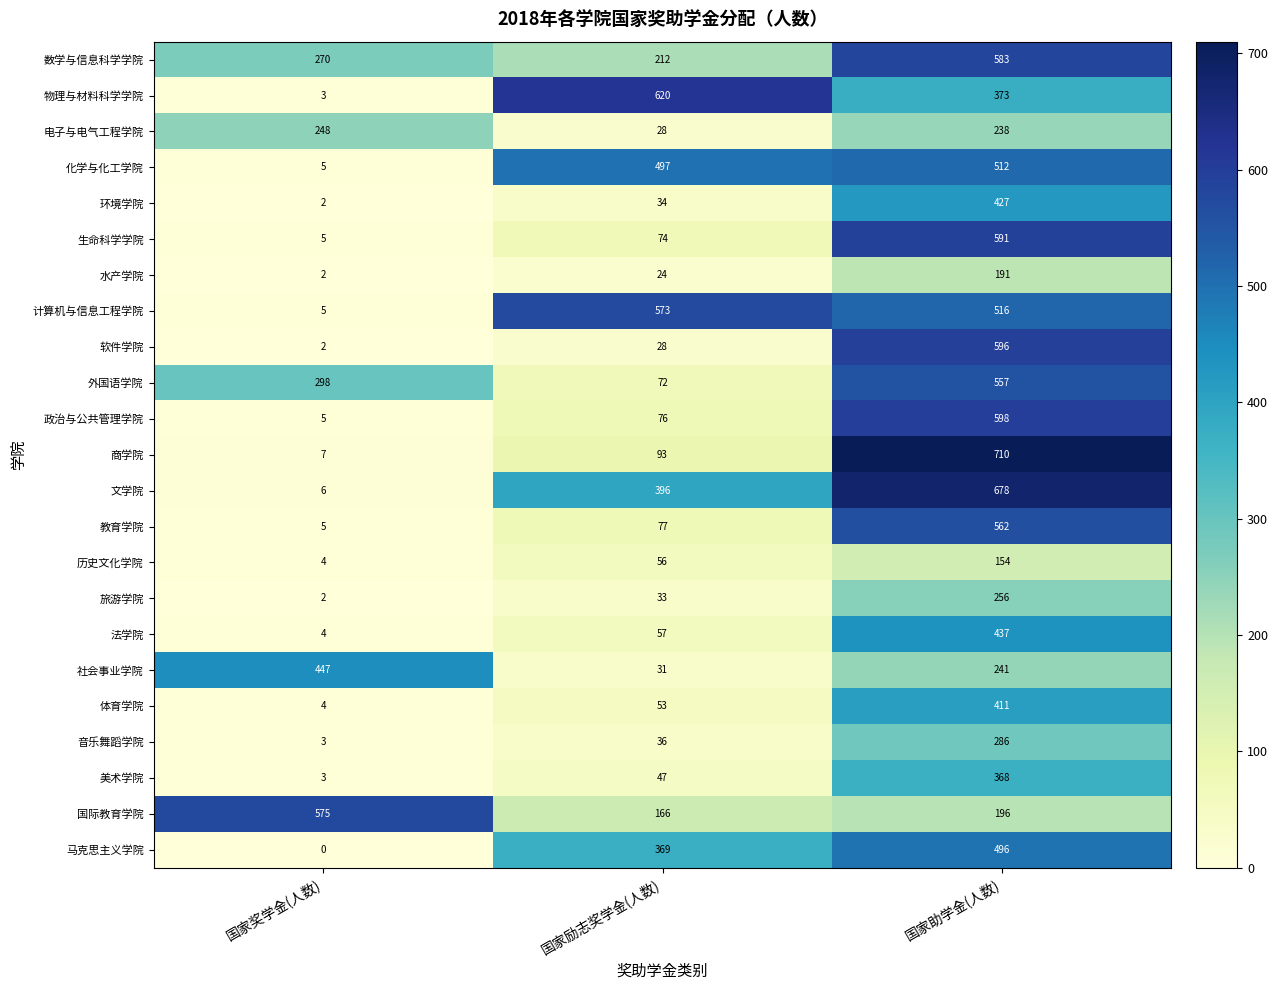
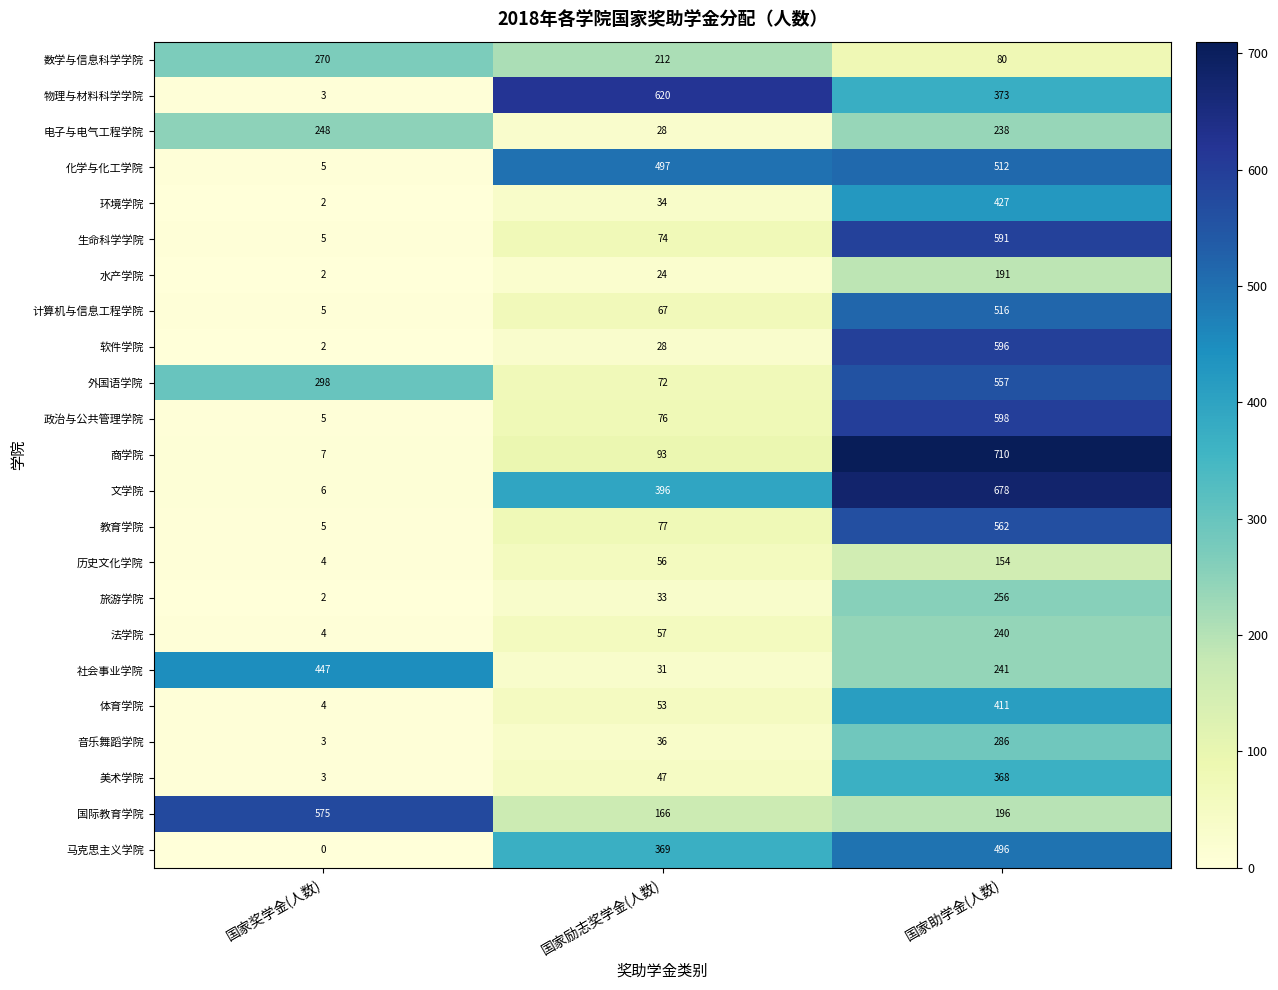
  {
    "数学与信息科学学院": {
      "国家奖学金(人数)": 270,
      "国家励志奖学金(人数)": 212,
-     "国家助学金(人数)": 583
+     "国家助学金(人数)": 80
    },
    "物理与材料科学学院": {
      "国家奖学金(人数)": 3,
      "国家励志奖学金(人数)": 620,
      "国家助学金(人数)": 373
    },
    "电子与电气工程学院": {
      "国家奖学金(人数)": 248,
      "国家励志奖学金(人数)": 28,
      "国家助学金(人数)": 238
    },
    "化学与化工学院": {
      "国家奖学金(人数)": 5,
      "国家励志奖学金(人数)": 497,
      "国家助学金(人数)": 512
    },
    "环境学院": {
      "国家奖学金(人数)": 2,
      "国家励志奖学金(人数)": 34,
      "国家助学金(人数)": 427
    },
    "生命科学学院": {
      "国家奖学金(人数)": 5,
      "国家励志奖学金(人数)": 74,
      "国家助学金(人数)": 591
    },
    "水产学院": {
      "国家奖学金(人数)": 2,
      "国家励志奖学金(人数)": 24,
      "国家助学金(人数)": 191
    },
    "计算机与信息工程学院": {
      "国家奖学金(人数)": 5,
-     "国家励志奖学金(人数)": 573,
+     "国家励志奖学金(人数)": 67,
      "国家助学金(人数)": 516
    },
    "软件学院": {
      "国家奖学金(人数)": 2,
      "国家励志奖学金(人数)": 28,
      "国家助学金(人数)": 596
    },
    "外国语学院": {
      "国家奖学金(人数)": 298,
      "国家励志奖学金(人数)": 72,
      "国家助学金(人数)": 557
    },
    "政治与公共管理学院": {
      "国家奖学金(人数)": 5,
      "国家励志奖学金(人数)": 76,
      "国家助学金(人数)": 598
    },
    "商学院": {
      "国家奖学金(人数)": 7,
      "国家励志奖学金(人数)": 93,
      "国家助学金(人数)": 710
    },
    "文学院": {
      "国家奖学金(人数)": 6,
      "国家励志奖学金(人数)": 396,
      "国家助学金(人数)": 678
    },
    "教育学院": {
      "国家奖学金(人数)": 5,
      "国家励志奖学金(人数)": 77,
      "国家助学金(人数)": 562
    },
    "历史文化学院": {
      "国家奖学金(人数)": 4,
      "国家励志奖学金(人数)": 56,
      "国家助学金(人数)": 154
    },
    "旅游学院": {
      "国家奖学金(人数)": 2,
      "国家励志奖学金(人数)": 33,
      "国家助学金(人数)": 256
    },
    "法学院": {
      "国家奖学金(人数)": 4,
      "国家励志奖学金(人数)": 57,
-     "国家助学金(人数)": 437
+     "国家助学金(人数)": 240
    },
    "社会事业学院": {
      "国家奖学金(人数)": 447,
      "国家励志奖学金(人数)": 31,
      "国家助学金(人数)": 241
    },
    "体育学院": {
      "国家奖学金(人数)": 4,
      "国家励志奖学金(人数)": 53,
      "国家助学金(人数)": 411
    },
    "音乐舞蹈学院": {
      "国家奖学金(人数)": 3,
      "国家励志奖学金(人数)": 36,
      "国家助学金(人数)": 286
    },
    "美术学院": {
      "国家奖学金(人数)": 3,
      "国家励志奖学金(人数)": 47,
      "国家助学金(人数)": 368
    },
    "国际教育学院": {
      "国家奖学金(人数)": 575,
      "国家励志奖学金(人数)": 166,
      "国家助学金(人数)": 196
    },
    "马克思主义学院": {
      "国家奖学金(人数)": 0,
      "国家励志奖学金(人数)": 369,
      "国家助学金(人数)": 496
    }
  }
